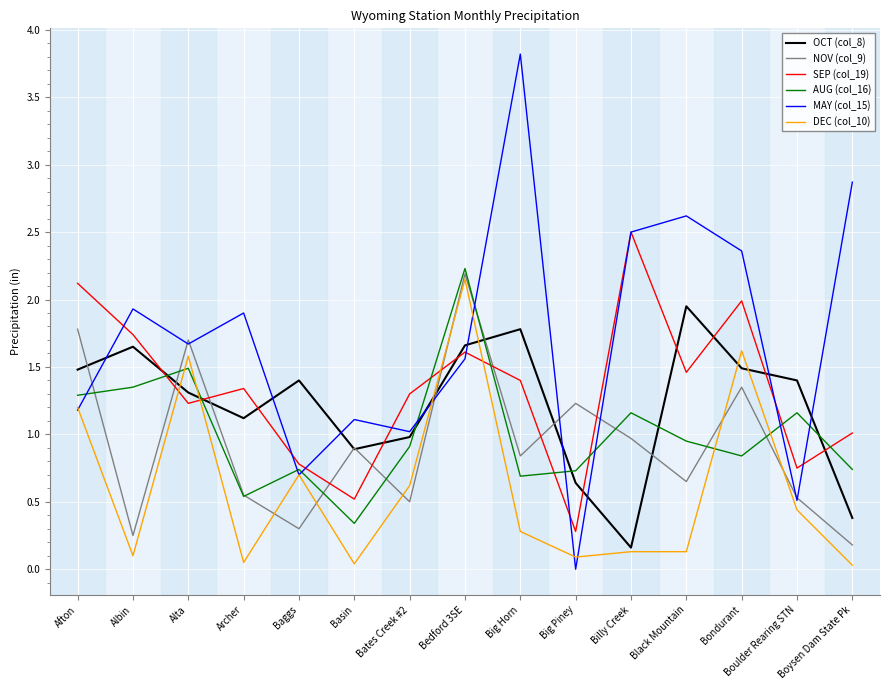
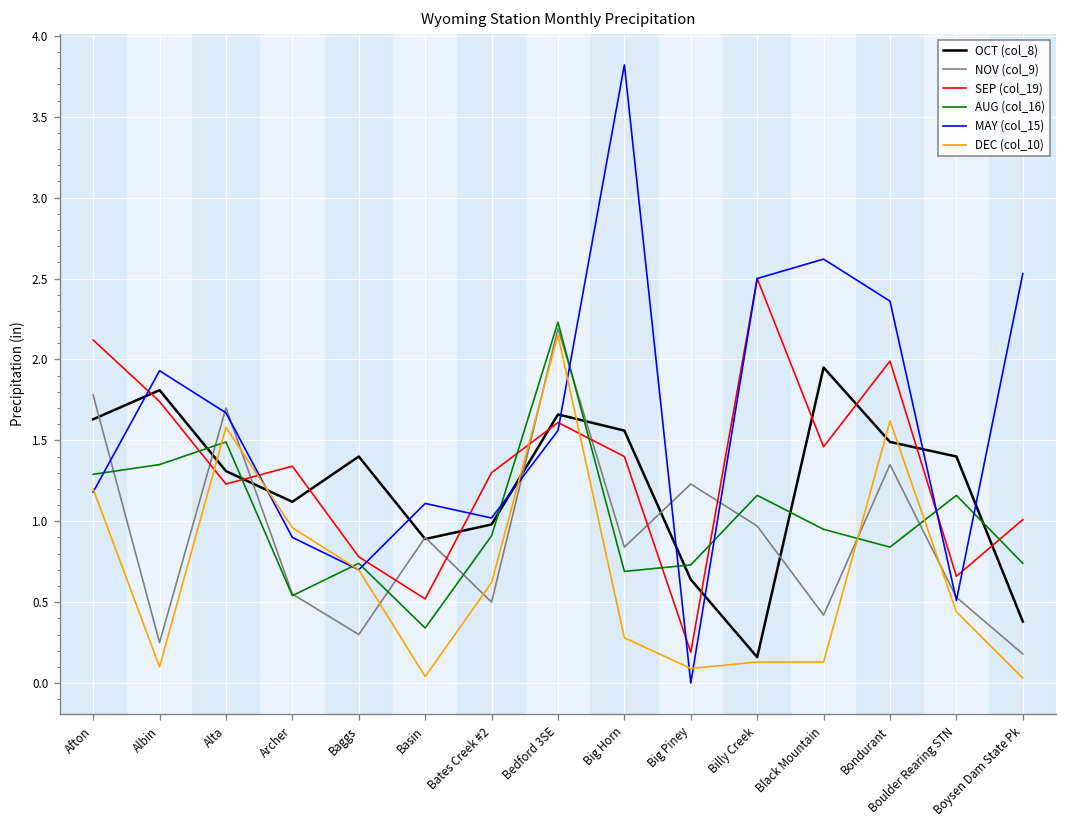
  {
    "OCT (col_8)": {
-     "Afton": 1.48,
-     "Albin": 1.65,
+     "Afton": 1.63,
+     "Albin": 1.81,
      "Alta": 1.31,
      "Archer": 1.12,
      "Baggs": 1.40,
      "Bates Creek #2": 0.98,
      "Bedford 3SE": 1.66,
-     "Big Horn": 1.78,
+     "Big Horn": 1.56,
      "Big Piney": 0.64,
      "Billy Creek": 0.16,
      "Black Mountain": 1.95,
      "Bondurant": 1.49,
      "Boulder Rearing STN": 1.40,
      "Boysen Dam State Pk": 0.38
    },
    "NOV (col_9)": {
      "Afton": 1.78,
      "Albin": 0.25,
      "Alta": 1.70,
      "Baggs": 0.30,
      "Bates Creek #2": 0.50,
      "Bedford 3SE": 2.19,
      "Big Horn": 0.84,
      "Big Piney": 1.23,
      "Billy Creek": 0.97,
-     "Black Mountain": 0.65,
+     "Black Mountain": 0.42,
      "Bondurant": 1.35,
      "Boulder Rearing STN": 0.53,
      "Boysen Dam State Pk": 0.18
    },
    "SEP (col_19)": {
      "Afton": 2.12,
      "Albin": 1.74,
      "Alta": 1.23,
      "Archer": 1.34,
      "Baggs": 0.78,
      "Basin": 0.52,
      "Bates Creek #2": 1.30,
      "Bedford 3SE": 1.61,
      "Big Horn": 1.40,
-     "Big Piney": 0.28,
+     "Big Piney": 0.19,
      "Black Mountain": 1.46,
      "Bondurant": 1.99,
-     "Boulder Rearing STN": 0.75,
+     "Boulder Rearing STN": 0.66,
      "Boysen Dam State Pk": 1.01
    },
    "AUG (col_16)": {
      "Afton": 1.29,
      "Albin": 1.35,
      "Alta": 1.49,
      "Baggs": 0.74,
      "Basin": 0.34,
      "Bates Creek #2": 0.91,
      "Bedford 3SE": 2.23,
      "Big Horn": 0.69,
      "Big Piney": 0.73,
      "Billy Creek": 1.16,
      "Black Mountain": 0.95,
      "Bondurant": 0.84,
      "Boulder Rearing STN": 1.16,
      "Boysen Dam State Pk": 0.74
    },
    "MAY (col_15)": {
      "Afton": 1.18,
      "Albin": 1.93,
      "Alta": 1.67,
-     "Archer": 1.9,
+     "Archer": 0.9,
      "Basin": 1.11,
      "Bates Creek #2": 1.02,
      "Bedford 3SE": 1.56,
      "Big Horn": 3.82,
      "Big Piney": 0.00,
      "Black Mountain": 2.62,
      "Bondurant": 2.36,
      "Boulder Rearing STN": 0.51,
-     "Boysen Dam State Pk": 2.87
+     "Boysen Dam State Pk": 2.53
    },
    "DEC (col_10)": {
      "Afton": 1.20,
      "Albin": 0.10,
      "Alta": 1.58,
-     "Archer": 0.05,
+     "Archer": 0.96,
      "Basin": 0.04,
      "Bates Creek #2": 0.62,
      "Bedford 3SE": 2.15,
      "Big Horn": 0.28,
      "Big Piney": 0.09,
      "Billy Creek": 0.13,
      "Black Mountain": 0.13,
      "Bondurant": 1.62,
      "Boulder Rearing STN": 0.44,
      "Boysen Dam State Pk": 0.03
    }
  }
